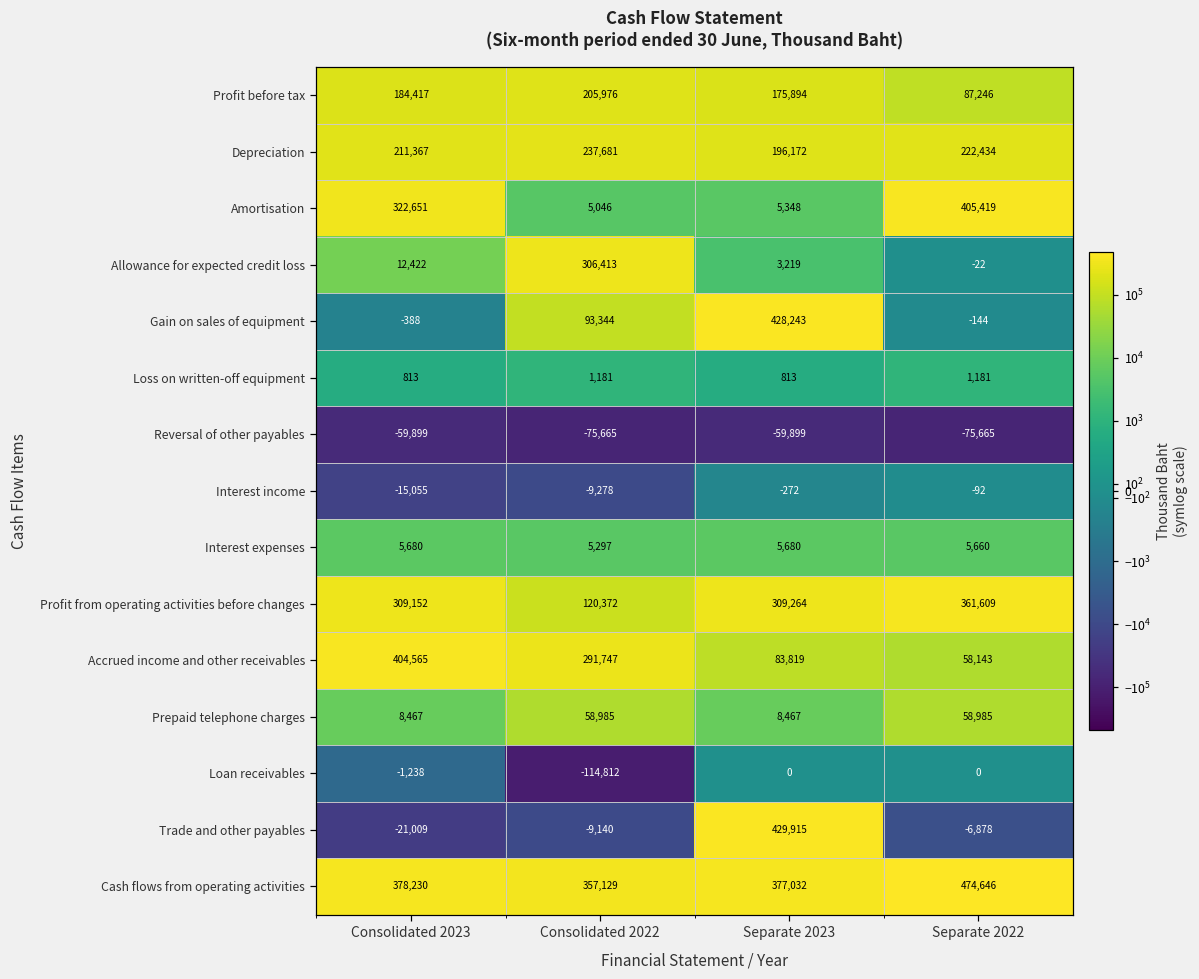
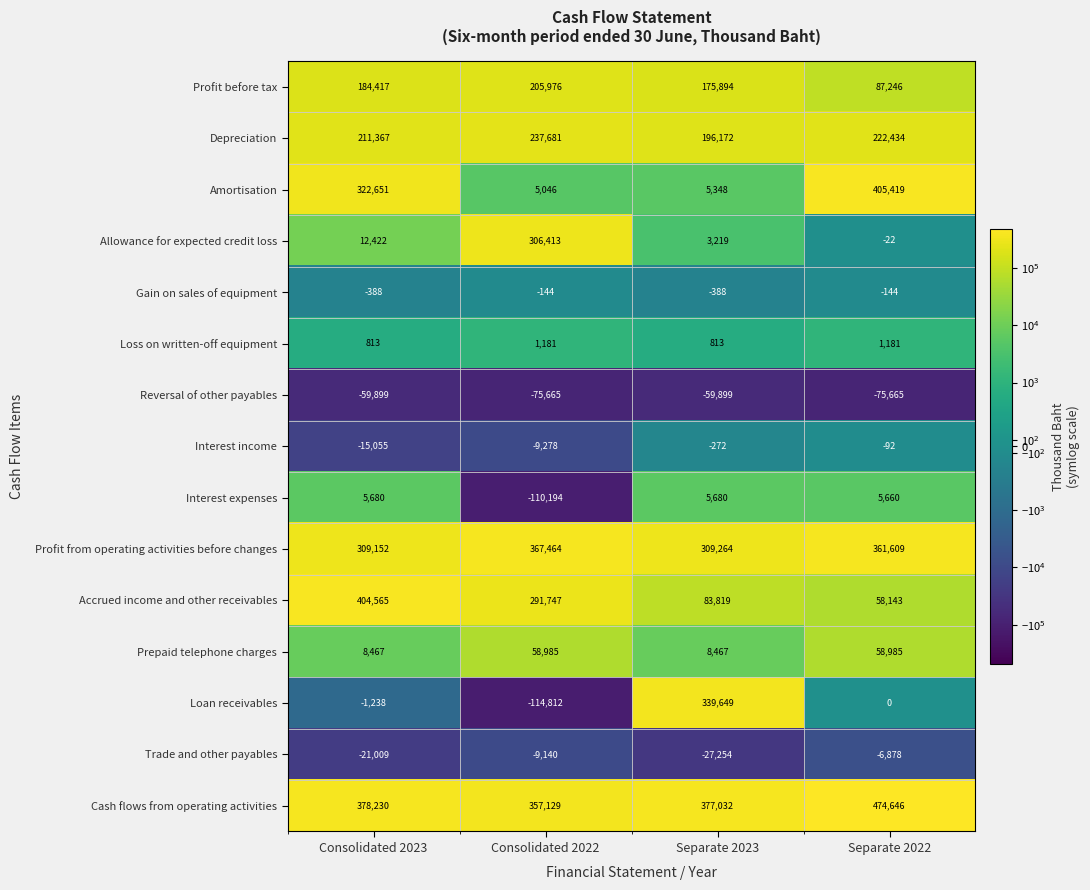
  {
    "Profit before tax": {
      "Consolidated 2023": "184,417",
      "Consolidated 2022": "205,976",
      "Separate 2023": "175,894",
      "Separate 2022": "87,246"
    },
    "Depreciation": {
      "Consolidated 2023": "211,367",
      "Consolidated 2022": "237,681",
      "Separate 2023": "196,172",
      "Separate 2022": "222,434"
    },
    "Amortisation": {
      "Consolidated 2023": "322,651",
      "Consolidated 2022": "5,046",
      "Separate 2023": "5,348",
      "Separate 2022": "405,419"
    },
    "Allowance for expected credit loss": {
      "Consolidated 2023": "12,422",
      "Consolidated 2022": "306,413",
      "Separate 2023": "3,219",
      "Separate 2022": "-22"
    },
    "Gain on sales of equipment": {
      "Consolidated 2023": "-388",
-     "Consolidated 2022": "93,344",
-     "Separate 2023": "428,243",
+     "Consolidated 2022": "-144",
+     "Separate 2023": "-388",
      "Separate 2022": "-144"
    },
    "Loss on written-off equipment": {
      "Consolidated 2023": "813",
      "Consolidated 2022": "1,181",
      "Separate 2023": "813",
      "Separate 2022": "1,181"
    },
    "Reversal of other payables": {
      "Consolidated 2023": "-59,899",
      "Consolidated 2022": "-75,665",
      "Separate 2023": "-59,899",
      "Separate 2022": "-75,665"
    },
    "Interest income": {
      "Consolidated 2023": "-15,055",
      "Consolidated 2022": "-9,278",
      "Separate 2023": "-272",
      "Separate 2022": "-92"
    },
    "Interest expenses": {
      "Consolidated 2023": "5,680",
-     "Consolidated 2022": "5,297",
+     "Consolidated 2022": "-110,194",
      "Separate 2023": "5,680",
      "Separate 2022": "5,660"
    },
    "Profit from operating activities before changes": {
      "Consolidated 2023": "309,152",
-     "Consolidated 2022": "120,372",
+     "Consolidated 2022": "367,464",
      "Separate 2023": "309,264",
      "Separate 2022": "361,609"
    },
    "Accrued income and other receivables": {
      "Consolidated 2023": "404,565",
      "Consolidated 2022": "291,747",
      "Separate 2023": "83,819",
      "Separate 2022": "58,143"
    },
    "Prepaid telephone charges": {
      "Consolidated 2023": "8,467",
      "Consolidated 2022": "58,985",
      "Separate 2023": "8,467",
      "Separate 2022": "58,985"
    },
    "Loan receivables": {
      "Consolidated 2023": "-1,238",
      "Consolidated 2022": "-114,812",
-     "Separate 2023": "0",
+     "Separate 2023": "339,649",
      "Separate 2022": "0"
    },
    "Trade and other payables": {
      "Consolidated 2023": "-21,009",
      "Consolidated 2022": "-9,140",
-     "Separate 2023": "429,915",
+     "Separate 2023": "-27,254",
      "Separate 2022": "-6,878"
    },
    "Cash flows from operating activities": {
      "Consolidated 2023": "378,230",
      "Consolidated 2022": "357,129",
      "Separate 2023": "377,032",
      "Separate 2022": "474,646"
    }
  }
